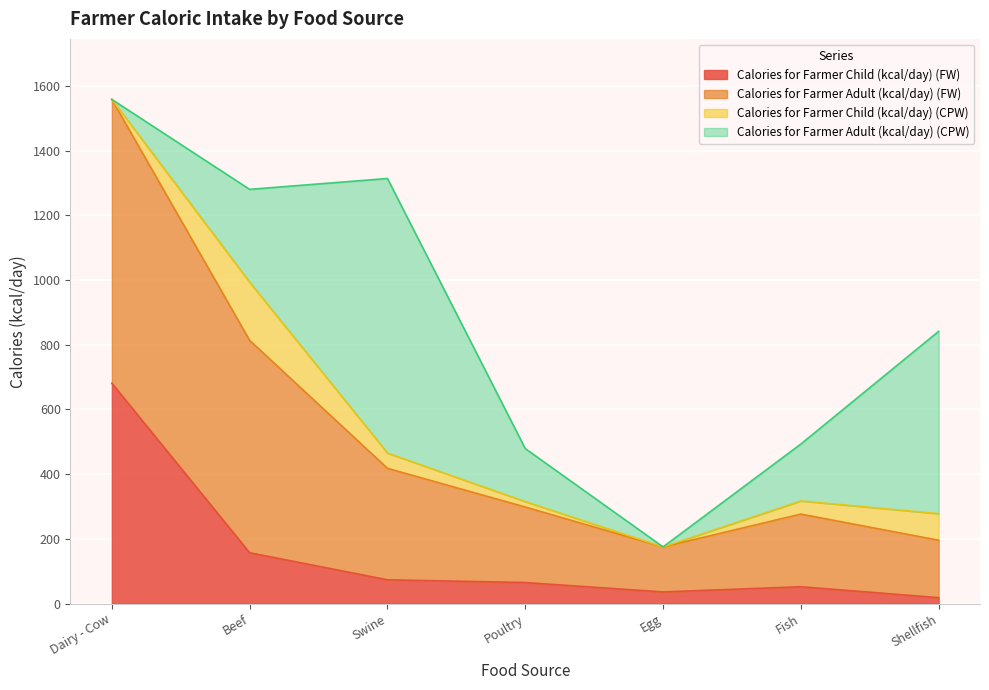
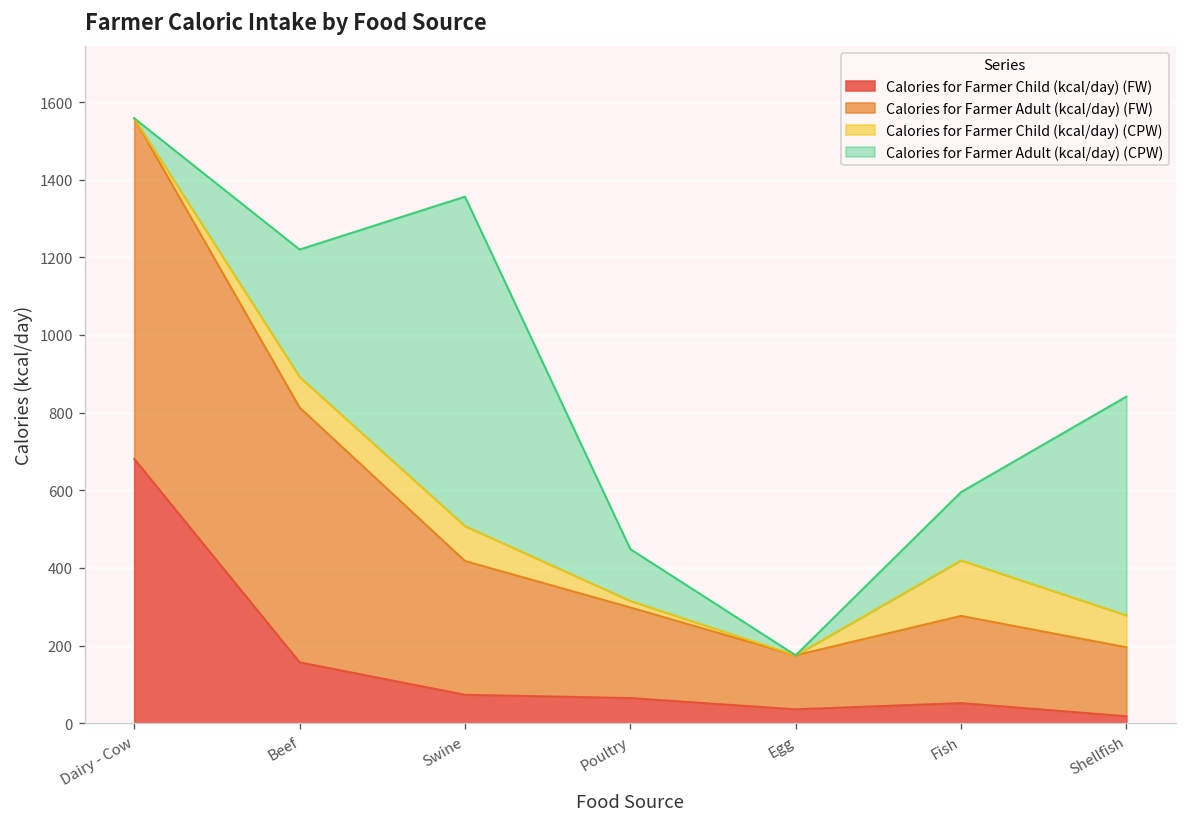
  {
    "Calories for Farmer Child (kcal/day) (CPW)": {
-     "Beef": 180,
-     "Swine": 50,
+     "Beef": 80,
+     "Swine": 90,
      "Poultry": 20,
-     "Fish": 40,
+     "Fish": 140,
      "Shellfish": 80
    },
    "Calories for Farmer Adult (kcal/day) (CPW)": {
-     "Beef": 290,
+     "Beef": 330,
      "Swine": 850,
-     "Poultry": 160,
+     "Poultry": 130,
      "Fish": 180,
      "Shellfish": 560
    }
  }
